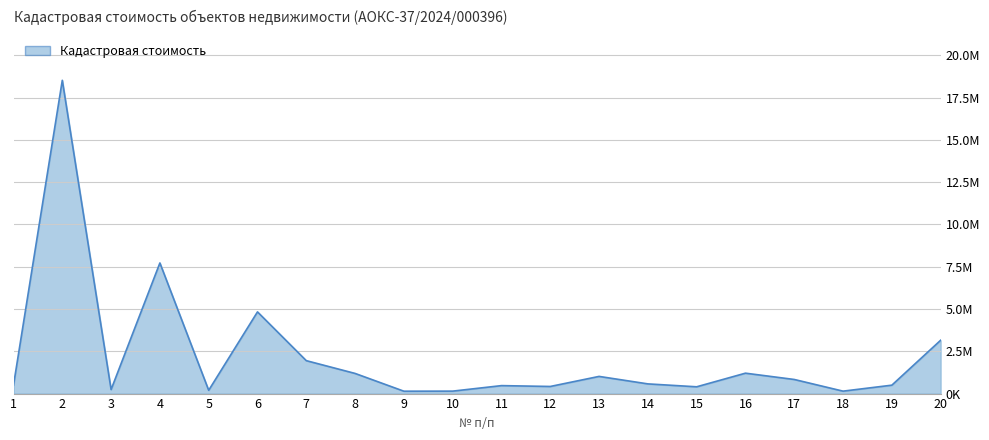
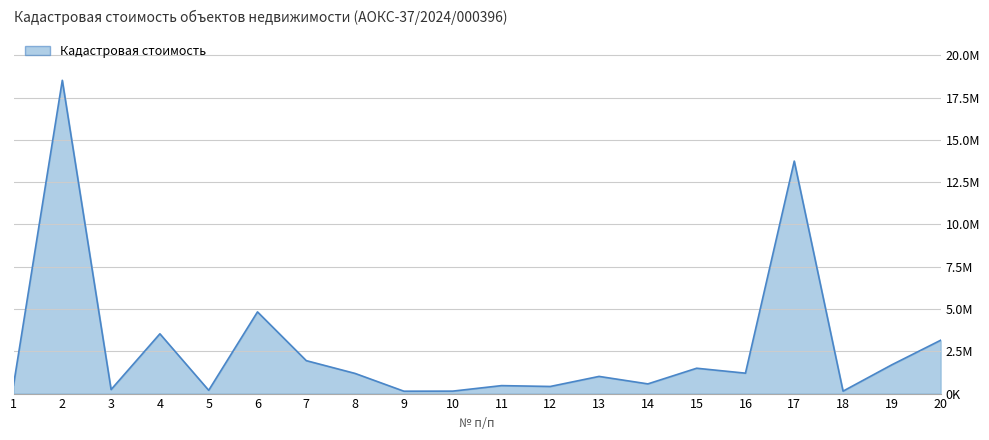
  {
    "1": 500000,
    "2": 18500000,
    "3": 200000,
-   "4": 7700000,
+   "4": 3500000,
    "5": 200000,
    "6": 4800000,
    "7": 1900000,
    "8": 1200000,
    "9": 100000,
    "10": 100000,
    "11": 500000,
    "12": 400000,
    "13": 1000000,
    "14": 600000,
-   "15": 400000,
+   "15": 1500000,
    "16": 1200000,
-   "17": 800000,
+   "17": 13700000,
    "18": 100000,
-   "19": 500000,
+   "19": 1700000,
    "20": 3200000
  }
